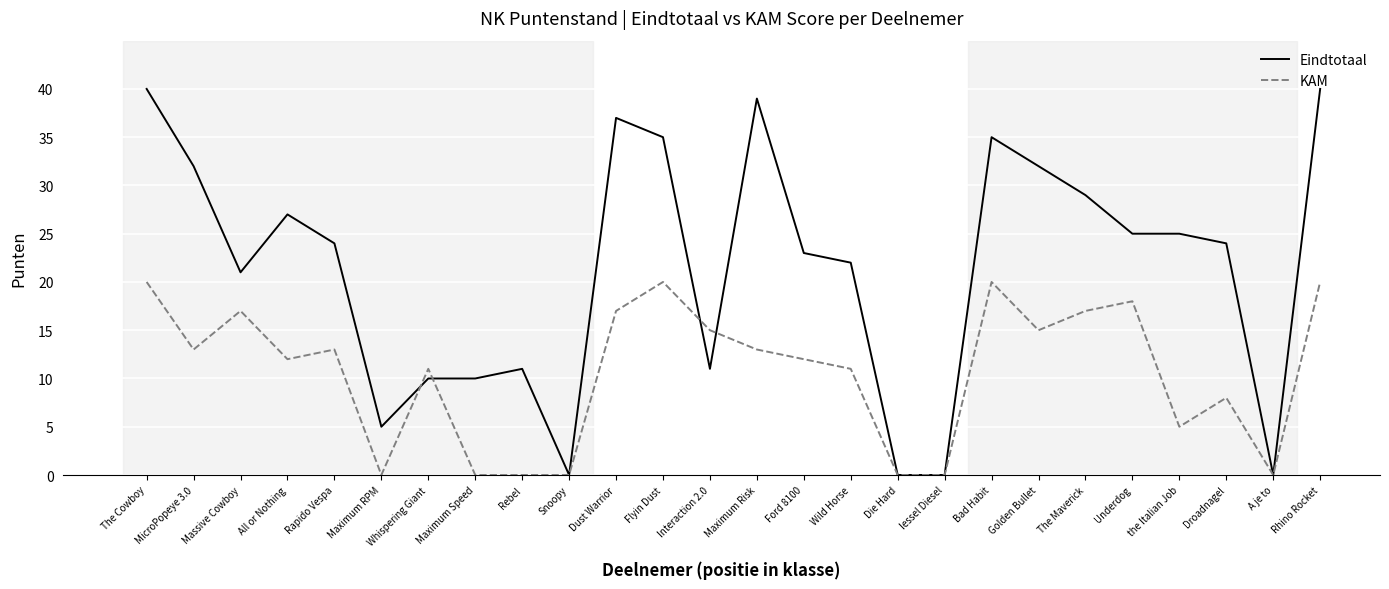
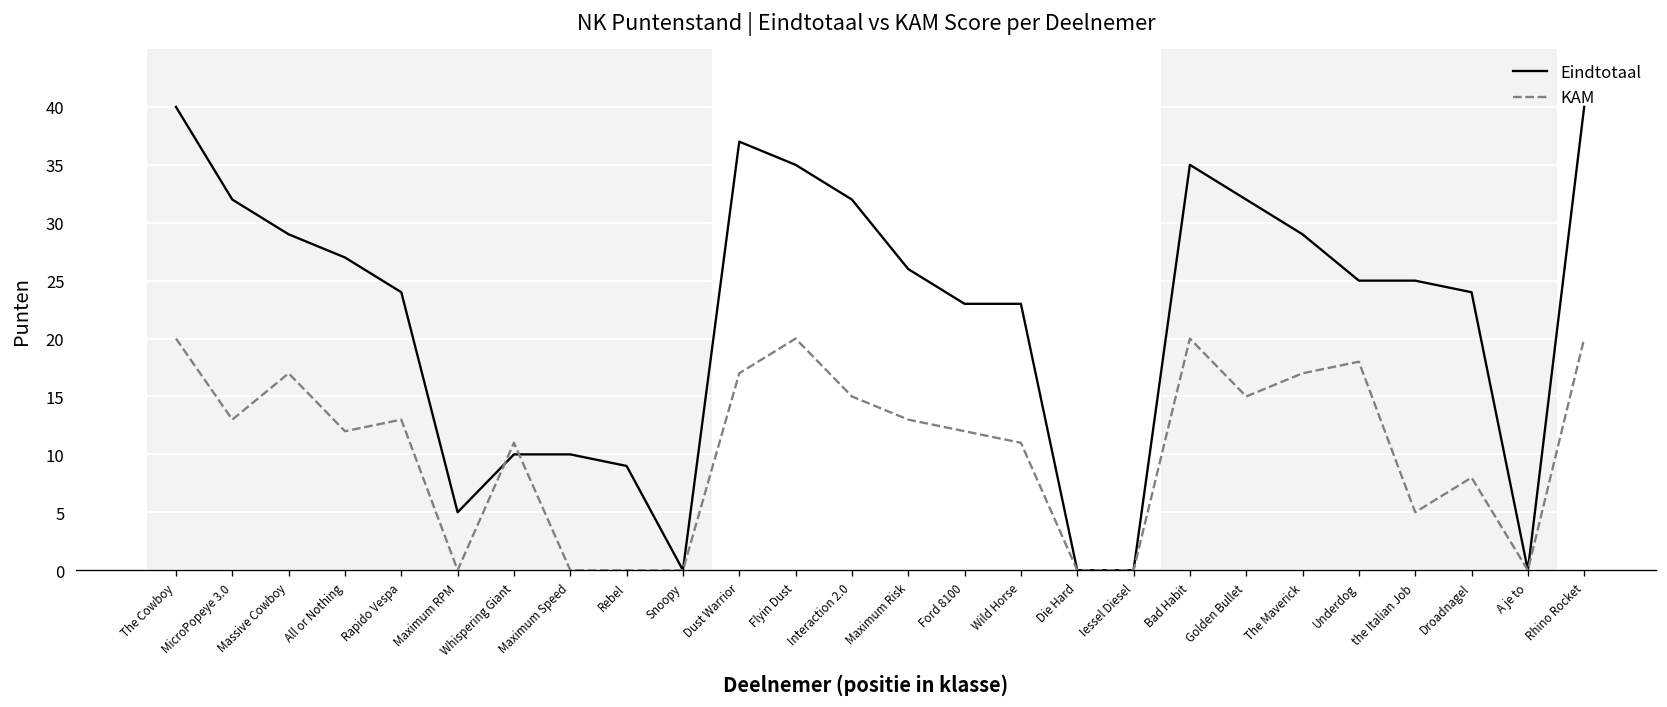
  {
    "Eindtotaal": {
      "The Cowboy": 40,
      "MicroPopeye 3.0": 32,
-     "Massive Cowboy": 21,
+     "Massive Cowboy": 29,
      "All or Nothing": 27,
      "Rapido Vespa": 24,
      "Maximum RPM": 5,
      "Whispering Giant": 10,
      "Maximum Speed": 10,
-     "Rebel": 11,
+     "Rebel": 9,
      "Dust Warrior": 37,
      "Flyin Dust": 35,
-     "Interaction 2.0": 11,
-     "Maximum Risk": 39,
+     "Interaction 2.0": 32,
+     "Maximum Risk": 26,
      "Ford 8100": 23,
-     "Wild Horse": 22,
+     "Wild Horse": 23,
      "Bad Habit": 35,
      "Golden Bullet": 32,
      "The Maverick": 29,
      "Underdog": 25,
      "the Italian Job": 25,
      "Droadnagel": 24,
      "Rhino Rocket": 40
    },
    "KAM": {
      "The Cowboy": 20,
      "MicroPopeye 3.0": 13,
      "Massive Cowboy": 17,
      "All or Nothing": 12,
      "Rapido Vespa": 13,
      "Maximum RPM": 0,
      "Whispering Giant": 11,
      "Maximum Speed": 0,
      "Rebel": 0,
      "Dust Warrior": 17,
      "Flyin Dust": 20,
      "Interaction 2.0": 15,
      "Maximum Risk": 13,
      "Ford 8100": 12,
      "Wild Horse": 11,
      "Bad Habit": 20,
      "Golden Bullet": 15,
      "The Maverick": 17,
      "Underdog": 18,
      "the Italian Job": 5,
      "Droadnagel": 8,
      "Rhino Rocket": 20
    }
  }
